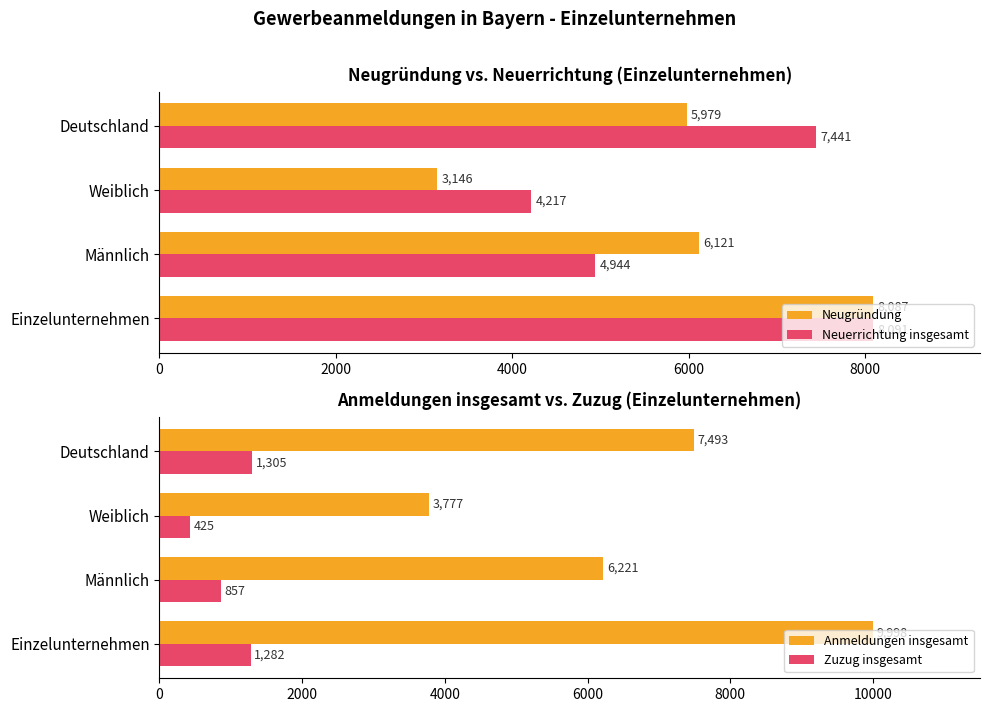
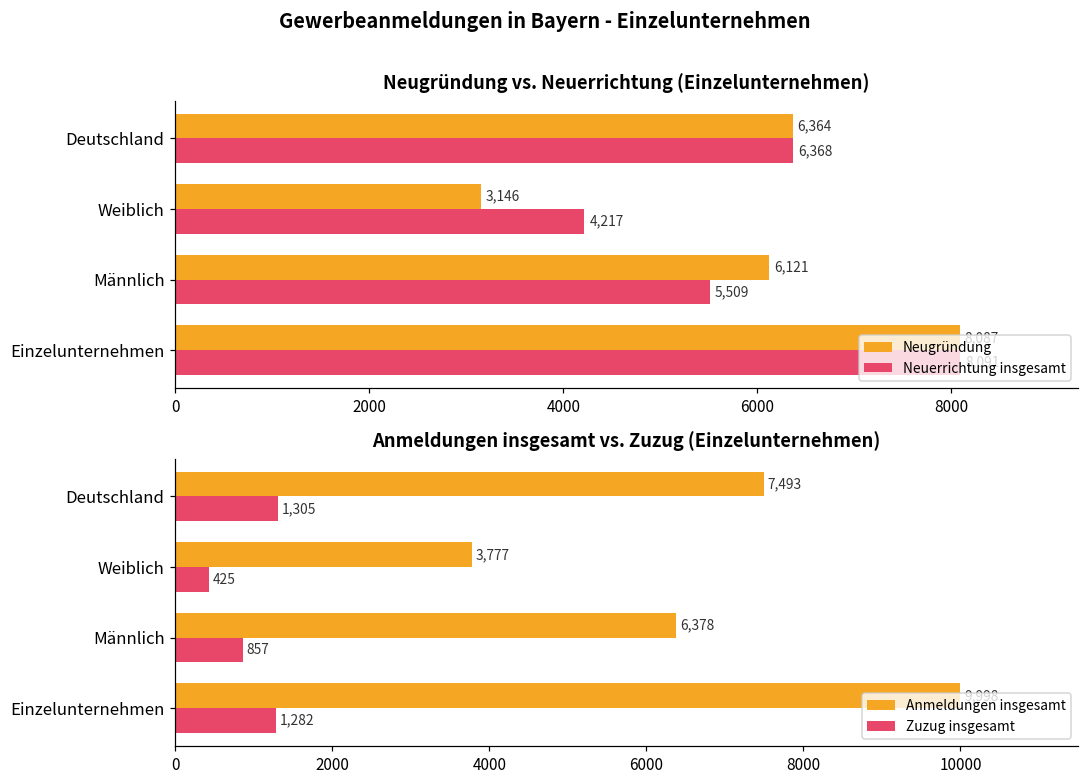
  {
    "Neugründung vs. Neuerrichtung (Einzelunternehmen)": {
      "Neugründung": {
-       "Deutschland": "5,979",
+       "Deutschland": "6,364",
        "Weiblich": "3,146",
        "Männlich": "6,121"
      },
      "Neuerrichtung insgesamt": {
-       "Deutschland": "7,441",
+       "Deutschland": "6,368",
        "Weiblich": "4,217",
-       "Männlich": "4,944"
+       "Männlich": "5,509"
      }
    },
    "Anmeldungen insgesamt vs. Zuzug (Einzelunternehmen)": {
      "Anmeldungen insgesamt": {
        "Deutschland": "7,493",
        "Weiblich": "3,777",
-       "Männlich": "6,221"
+       "Männlich": "6,378"
      },
      "Zuzug insgesamt": {
        "Deutschland": "1,305",
        "Weiblich": "425",
        "Männlich": "857",
        "Einzelunternehmen": "1,282"
      }
    }
  }
